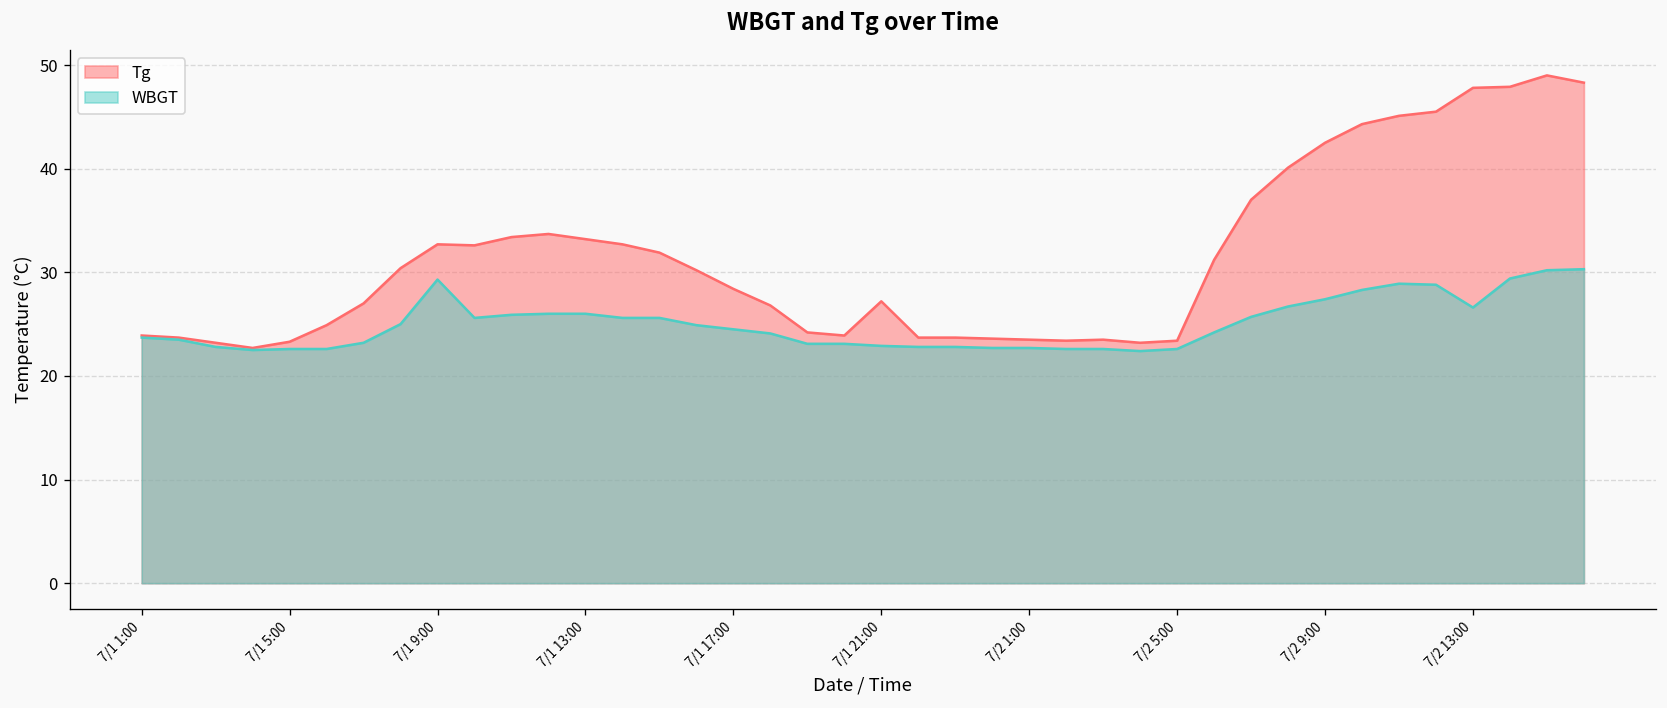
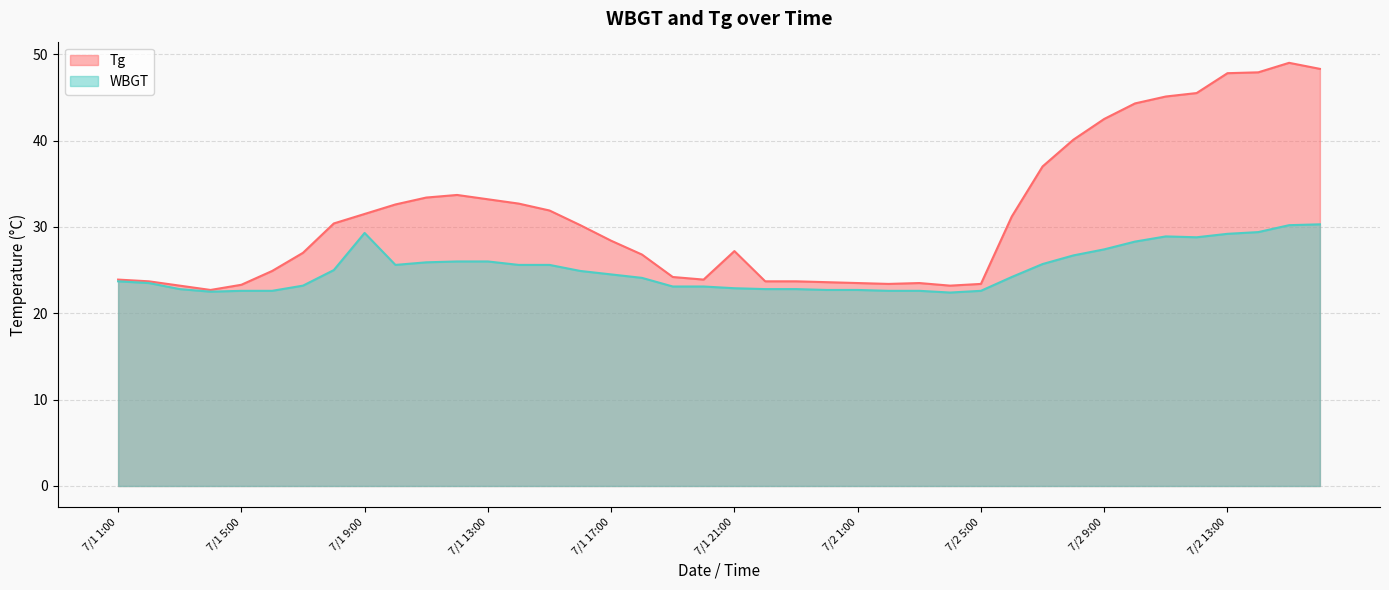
  {
    "Tg": {
      "7/1 5:00": 23,
-     "7/1 9:00": 33,
+     "7/1 9:00": 32,
      "7/1 13:00": 33,
      "7/1 17:00": 28,
      "7/1 21:00": 27,
      "7/2 1:00": 24,
      "7/2 5:00": 23,
      "7/2 9:00": 43,
      "7/2 13:00": 48
    },
    "WBGT": {
      "7/1 5:00": 23,
      "7/1 9:00": 29,
      "7/1 13:00": 26,
      "7/1 17:00": 25,
      "7/1 21:00": 23,
      "7/2 1:00": 23,
      "7/2 5:00": 23,
      "7/2 9:00": 27,
-     "7/2 13:00": 27
+     "7/2 13:00": 29
    }
  }
